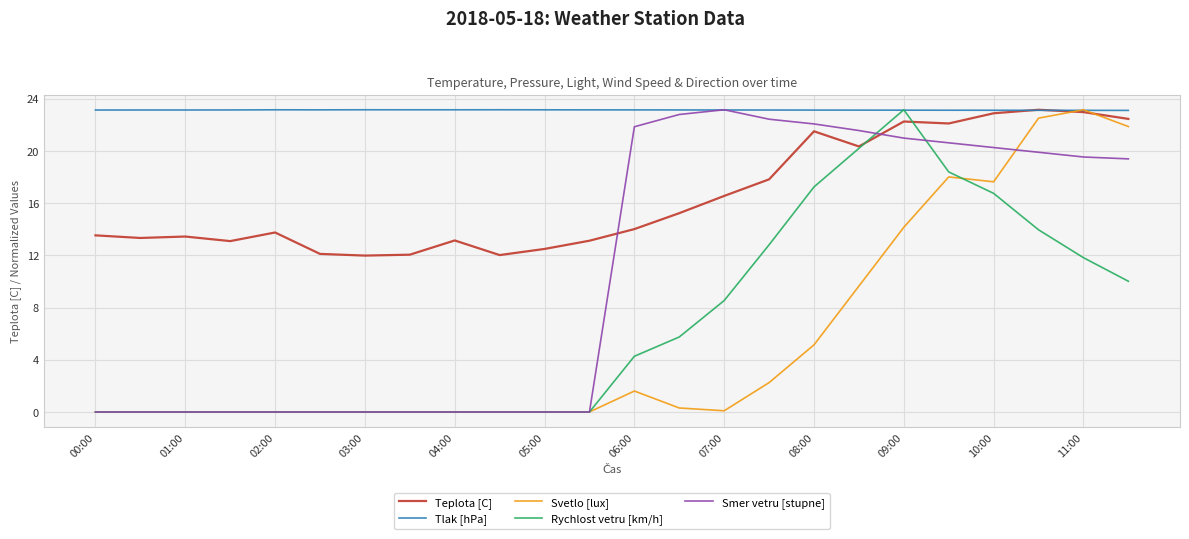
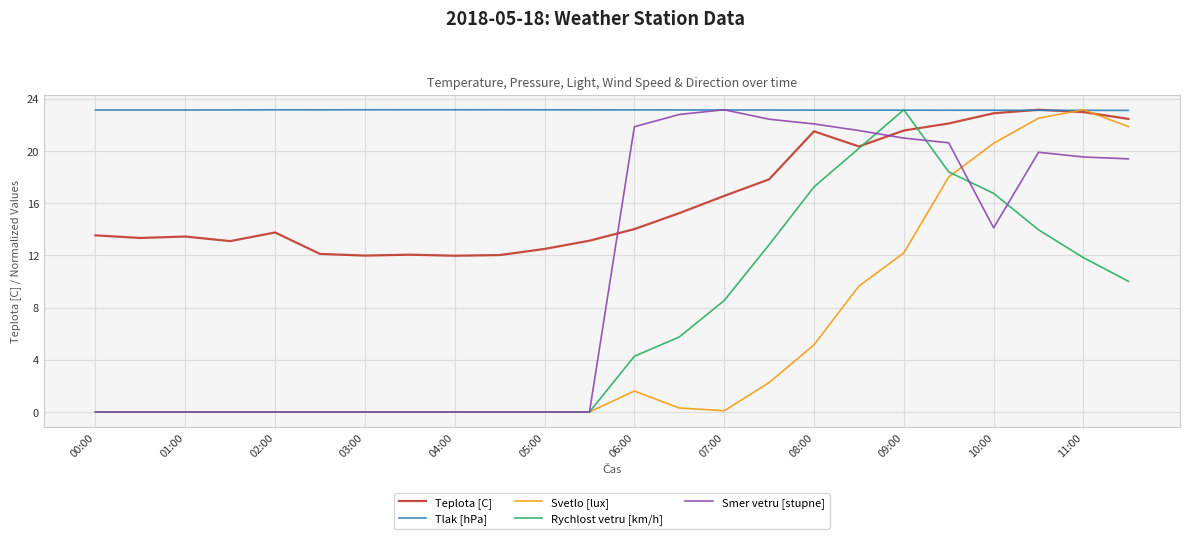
  {
    "Teplota [C]": {
      "00:00": 13.5,
      "01:00": 13.4,
      "02:00": 13.8,
      "03:00": 12.0,
-     "04:00": 13.1,
+     "04:00": 12.0,
      "05:00": 12.5,
      "06:00": 14.0,
      "07:00": 16.6,
      "08:00": 21.5,
-     "09:00": 22.3,
+     "09:00": 21.6,
      "10:00": 22.9
    },
    "Tlak [hPa]": {
      "00:00": 23.1,
      "01:00": 23.1,
      "02:00": 23.1,
      "03:00": 23.1,
      "04:00": 23.1,
      "05:00": 23.1,
      "06:00": 23.1,
      "08:00": 23.1,
      "10:00": 23.1
    },
    "Svetlo [lux]": {
      "06:00": 1.6,
      "07:00": 0.1,
      "08:00": 5.1,
-     "09:00": 14.1,
-     "10:00": 17.6
+     "09:00": 12.2,
+     "10:00": 20.6
    },
    "Rychlost vetru [km/h]": {
      "06:00": 4.3,
      "07:00": 8.5,
      "08:00": 17.2,
      "10:00": 16.7,
      "11:00": 11.8
    },
    "Smer vetru [stupne]": {
      "06:00": 21.8,
      "08:00": 22.1,
      "09:00": 21.0,
-     "10:00": 20.3,
+     "10:00": 14.1,
      "11:00": 19.5
    }
  }
